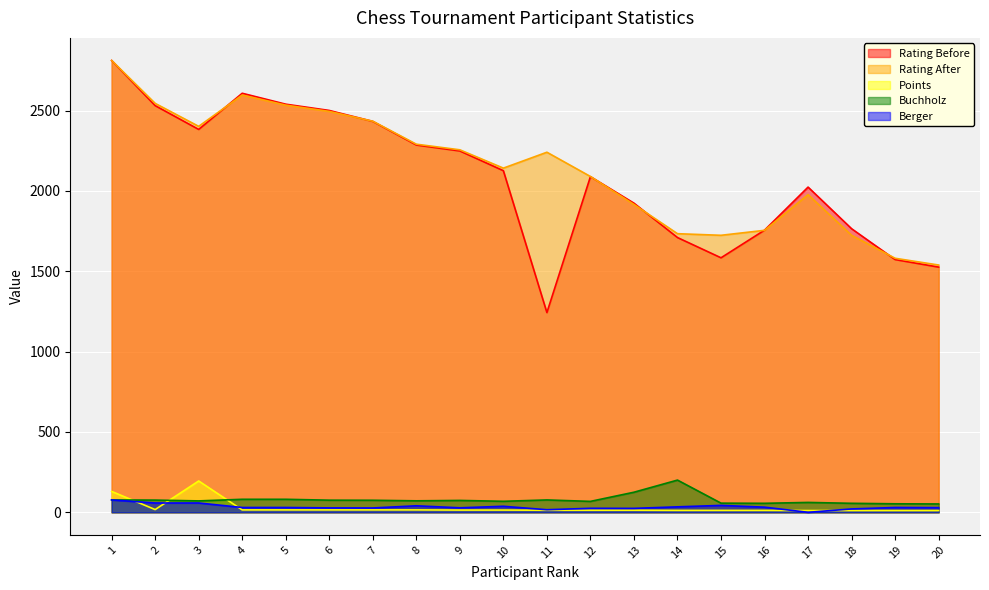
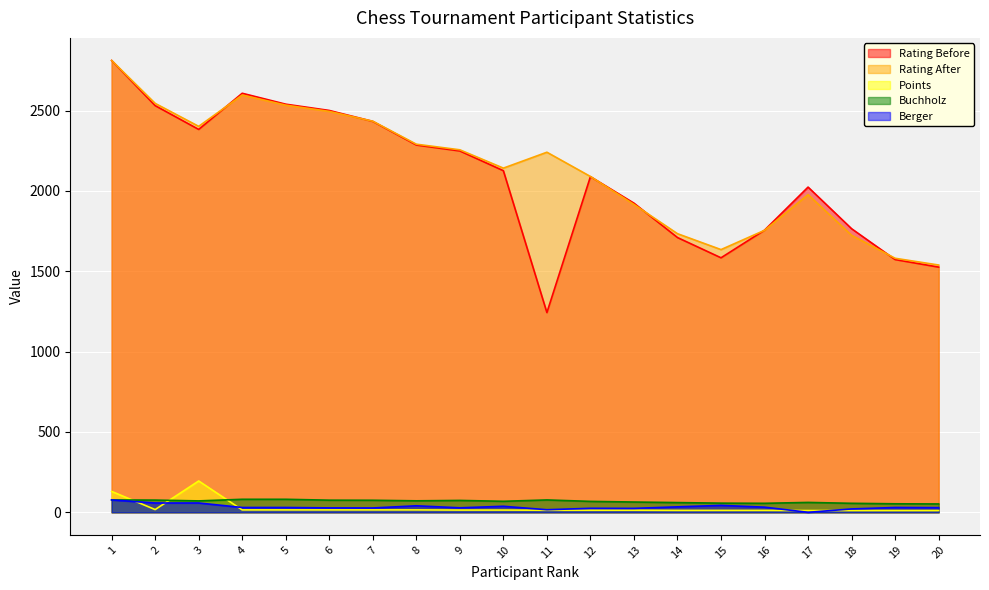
  {
    "Rating Before": {
      "3": 2380,
      "10": 2130,
      "11": 1240,
      "14": 1710,
      "15": 1580,
      "17": 2020,
      "18": 1770
    },
    "Rating After": {
      "3": 2400,
      "10": 2140,
      "11": 2240,
      "14": 1730,
-     "15": 1720,
+     "15": 1640,
      "17": 1980,
      "18": 1720
    },
    "Points": {
      "1": 130,
      "2": 20,
      "3": 200,
      "8": 20,
      "10": 10,
      "14": 10,
      "15": 10,
      "16": 10,
      "19": 10,
      "20": 10
    },
    "Buchholz": {
      "2": 80,
      "4": 80,
      "5": 80,
      "6": 80,
      "7": 80,
      "8": 70,
      "9": 70,
      "10": 70,
      "11": 80,
      "12": 70,
-     "13": 130,
-     "14": 200,
+     "13": 60,
+     "14": 60,
      "16": 60,
      "17": 60,
      "18": 60,
      "19": 50,
      "20": 50
    },
    "Berger": {
      "2": 60,
      "8": 40,
      "10": 40,
      "14": 30,
      "16": 30,
      "19": 30,
      "20": 30
    }
  }
